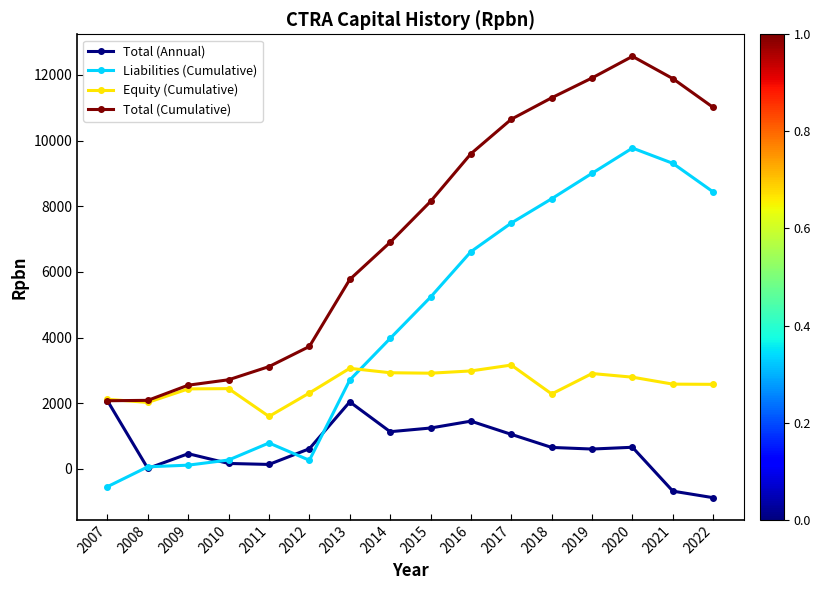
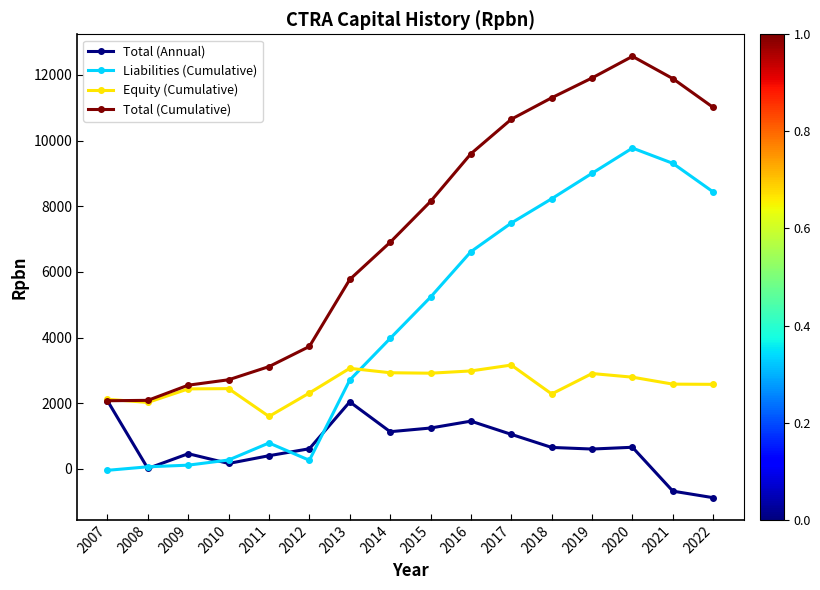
  {
    "Total (Annual)": {
      "2009": 500,
      "2010": 200,
-     "2011": 100,
+     "2011": 400,
      "2012": 600,
      "2013": 2000,
      "2014": 1100,
      "2015": 1200,
      "2016": 1500,
      "2017": 1100,
      "2018": 700,
      "2019": 600,
      "2020": 700,
      "2021": -700,
      "2022": -900
    },
    "Liabilities (Cumulative)": {
-     "2007": -500,
+     "2007": 0,
      "2009": 100,
      "2010": 300,
      "2011": 800,
      "2012": 300,
      "2013": 2700,
      "2014": 4000,
      "2015": 5200,
      "2016": 6600,
      "2017": 7500,
      "2018": 8200,
      "2019": 9000,
      "2020": 9800,
      "2021": 9300,
      "2022": 8400
    },
    "Equity (Cumulative)": {
      "2009": 2400,
      "2010": 2400,
      "2011": 1600,
      "2012": 2300,
      "2013": 3100,
      "2014": 2900,
      "2015": 2900,
      "2016": 3000,
      "2017": 3200,
      "2018": 2300,
      "2019": 2900,
      "2020": 2800,
      "2021": 2600,
      "2022": 2600
    },
    "Total (Cumulative)": {
      "2009": 2500,
      "2010": 2700,
      "2011": 3100,
      "2012": 3700,
      "2013": 5800,
      "2014": 6900,
      "2015": 8100,
      "2016": 9600,
      "2017": 10700,
      "2018": 11300,
      "2019": 11900,
      "2020": 12600,
      "2021": 11900,
      "2022": 11000
    }
  }
